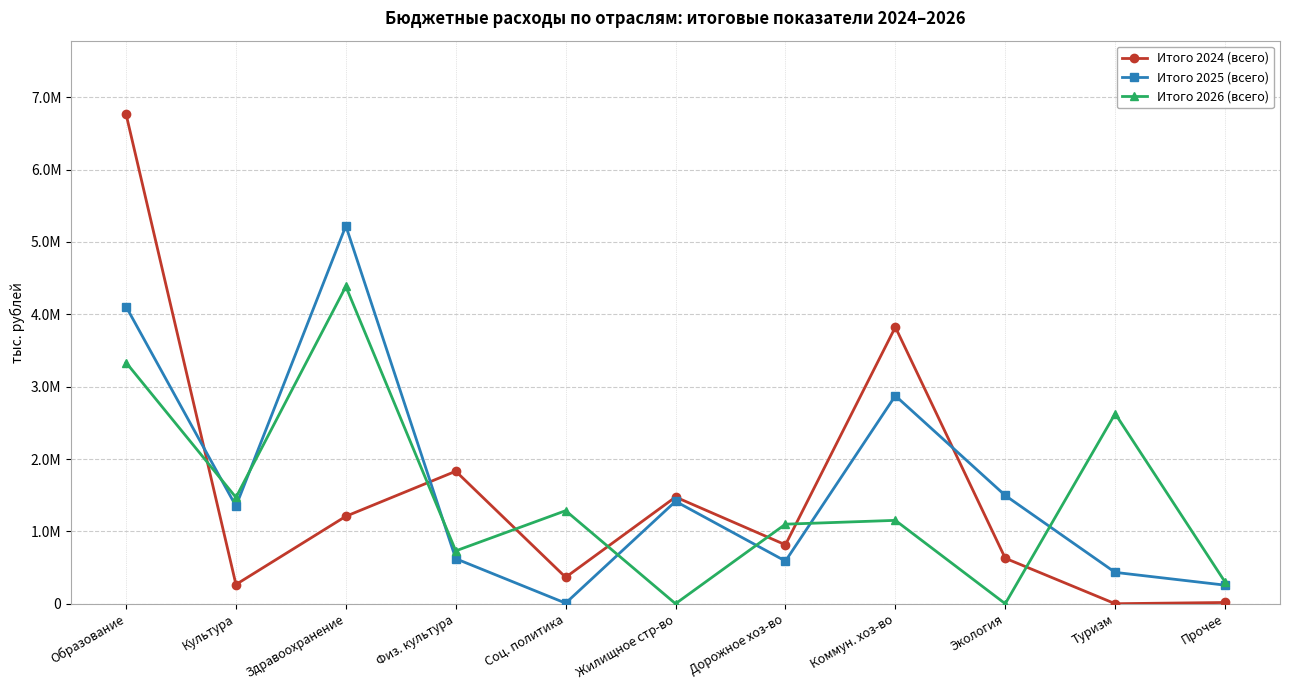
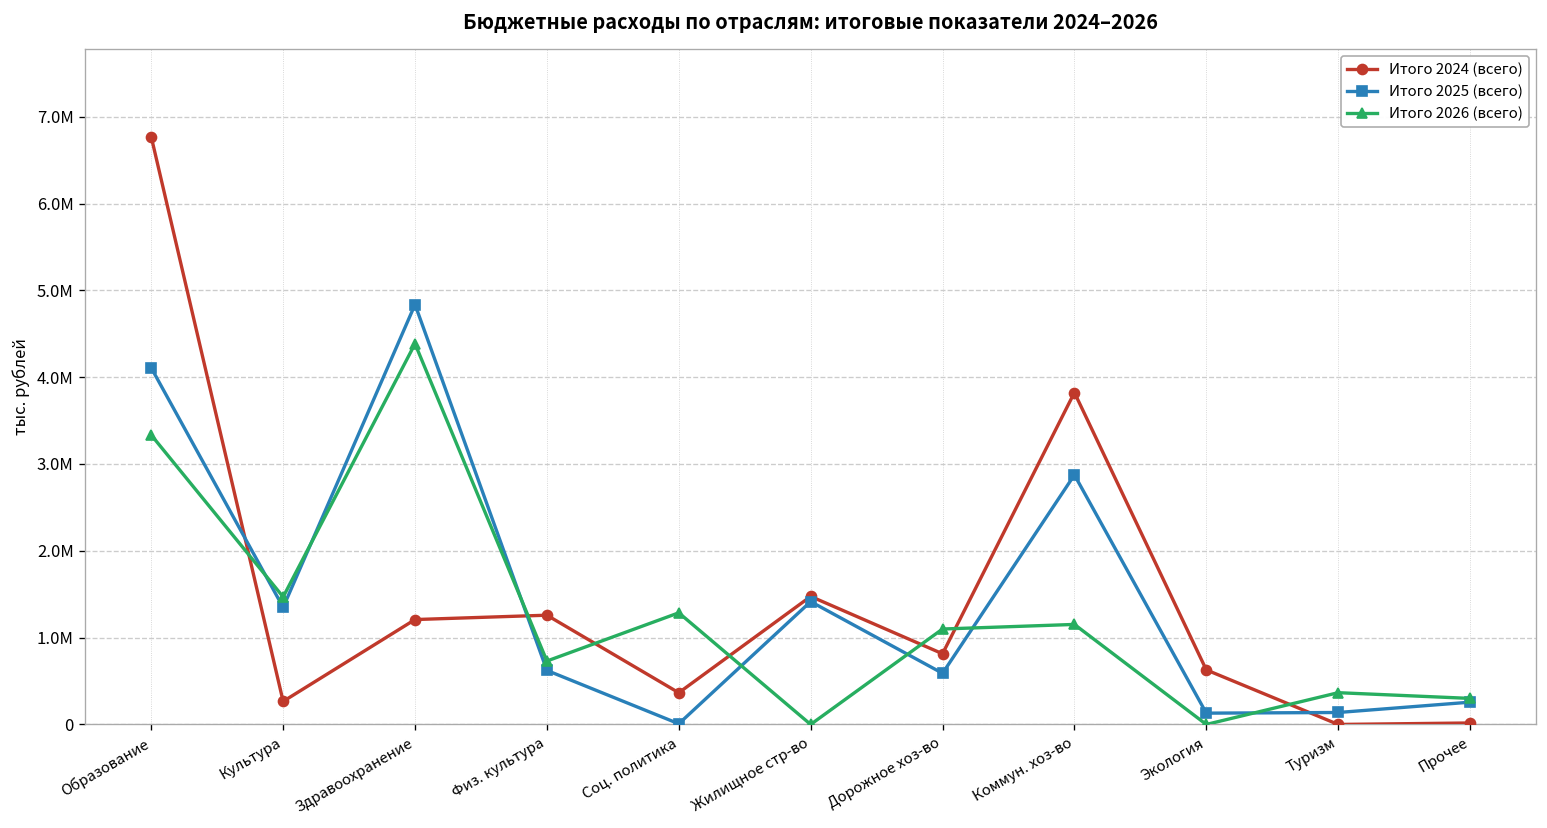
  {
    "Итого 2024 (всего)": {
      "Образование": "6.8М",
      "Культура": "0.3М",
      "Здравоохранение": "1.2М",
-     "Физ. культура": "1.8М",
+     "Физ. культура": "1.3М",
      "Соц. политика": "0.4М",
      "Жилищное стр-во": "1.5М",
      "Дорожное хоз-во": "0.8М",
      "Коммун. хоз-во": "3.8М",
      "Экология": "0.6М",
      "Туризм": "0.0М",
      "Прочее": "0.0М"
    },
    "Итого 2025 (всего)": {
      "Образование": "4.1М",
      "Культура": "1.3М",
-     "Здравоохранение": "5.2М",
+     "Здравоохранение": "4.8М",
      "Физ. культура": "0.6М",
      "Соц. политика": "0.0М",
      "Жилищное стр-во": "1.4М",
      "Дорожное хоз-во": "0.6М",
      "Коммун. хоз-во": "2.9М",
-     "Экология": "1.5М",
-     "Туризм": "0.4М",
+     "Экология": "0.1М",
+     "Туризм": "0.1М",
      "Прочее": "0.3М"
    },
    "Итого 2026 (всего)": {
      "Образование": "3.3М",
      "Культура": "1.5М",
      "Здравоохранение": "4.4М",
      "Физ. культура": "0.7М",
      "Соц. политика": "1.3М",
      "Жилищное стр-во": "0.0М",
      "Дорожное хоз-во": "1.1М",
      "Коммун. хоз-во": "1.2М",
      "Экология": "0.0М",
-     "Туризм": "2.6М",
+     "Туризм": "0.4М",
      "Прочее": "0.3М"
    }
  }
